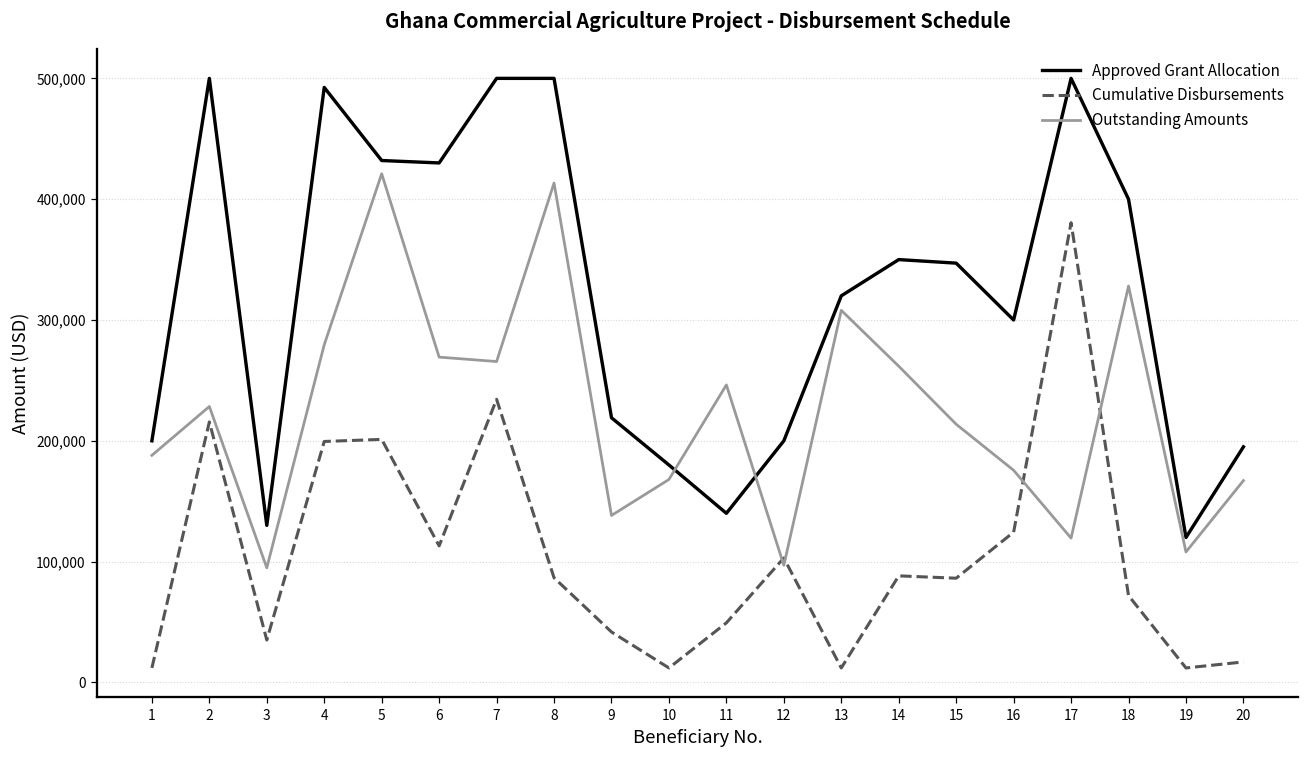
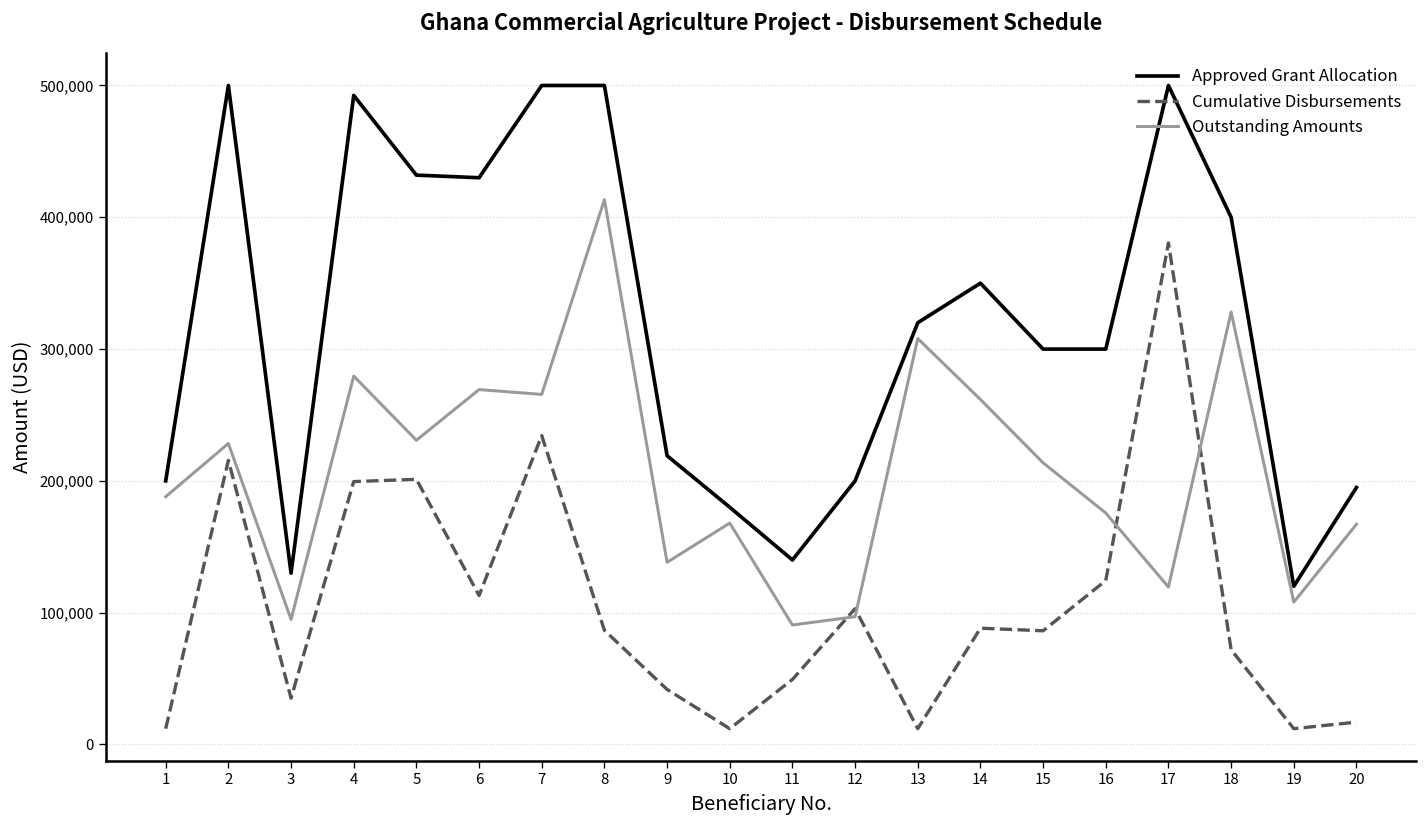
  {
    "Approved Grant Allocation": {
      "1": "200,000",
      "2": "500,000",
      "3": "130,000",
      "4": "492,000",
      "5": "432,000",
      "6": "430,000",
      "7": "500,000",
      "8": "500,000",
      "9": "219,000",
      "10": "180,000",
      "11": "140,000",
      "12": "200,000",
      "13": "320,000",
      "14": "350,000",
-     "15": "347,000",
+     "15": "300,000",
      "16": "300,000",
      "17": "500,000",
      "18": "400,000",
      "19": "120,000",
      "20": "195,000"
    },
    "Cumulative Disbursements": {
      "1": "12,000",
      "2": "216,000",
      "3": "35,000",
      "4": "199,000",
      "5": "201,000",
      "6": "113,000",
      "7": "234,000",
      "8": "87,000",
      "9": "42,000",
      "10": "12,000",
      "11": "49,000",
      "12": "103,000",
      "13": "12,000",
      "14": "88,000",
      "15": "86,000",
      "16": "124,000",
      "17": "381,000",
      "18": "72,000",
      "19": "12,000",
      "20": "17,000"
    },
    "Outstanding Amounts": {
      "1": "188,000",
      "2": "228,000",
      "3": "95,000",
      "4": "280,000",
-     "5": "421,000",
+     "5": "231,000",
      "6": "269,000",
      "7": "266,000",
      "8": "413,000",
      "9": "138,000",
      "10": "168,000",
-     "11": "246,000",
+     "11": "91,000",
      "12": "97,000",
      "13": "308,000",
      "14": "262,000",
      "15": "214,000",
      "16": "176,000",
      "17": "119,000",
      "18": "328,000",
      "19": "108,000",
      "20": "167,000"
    }
  }
